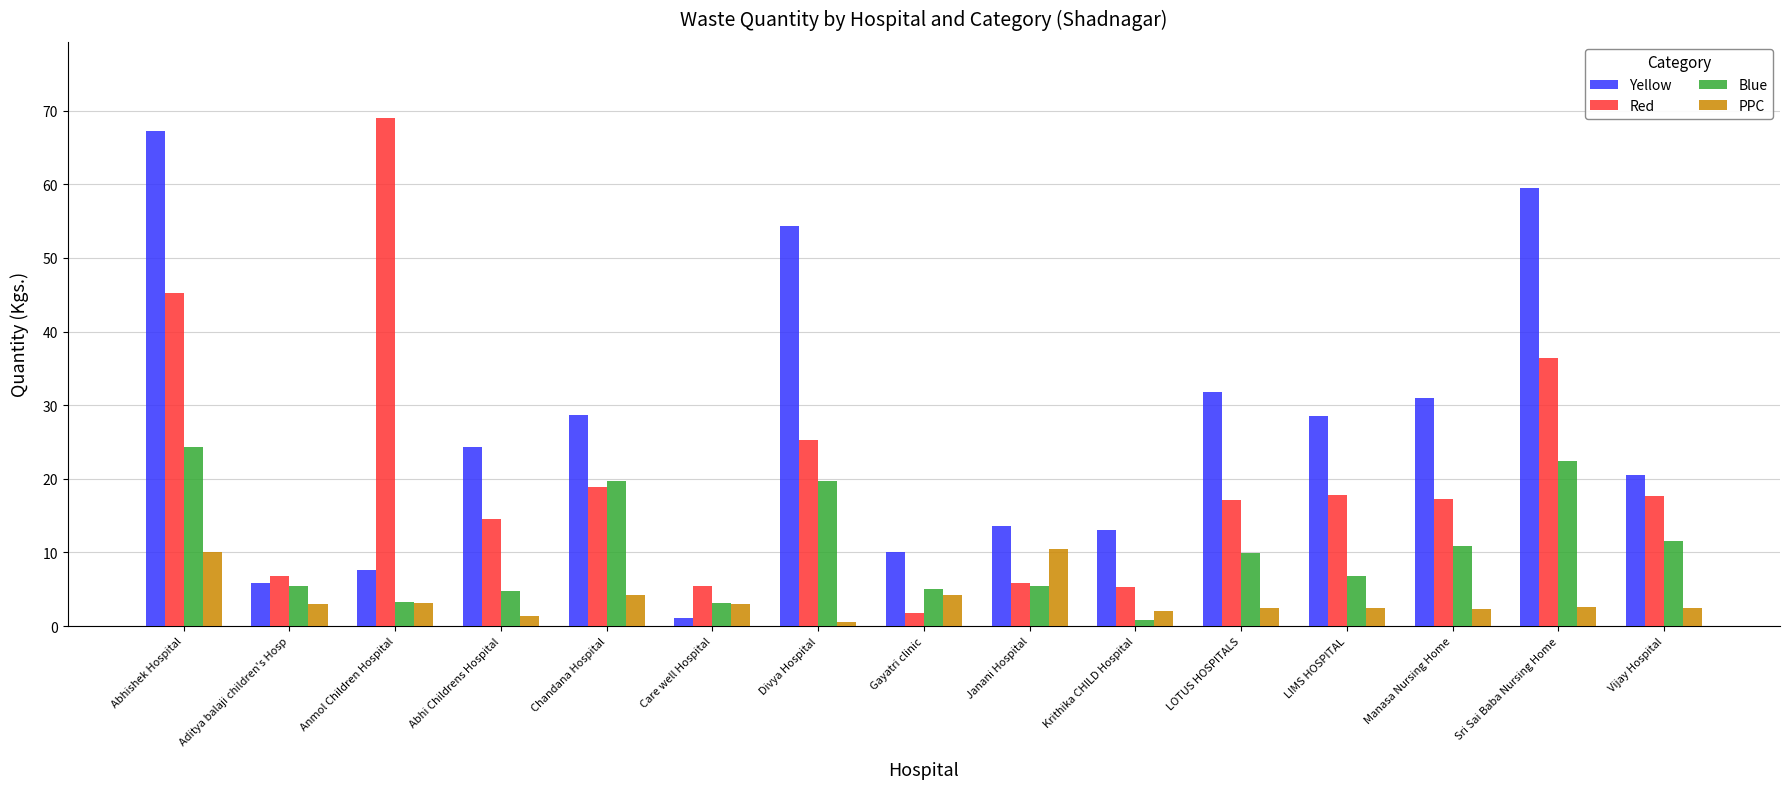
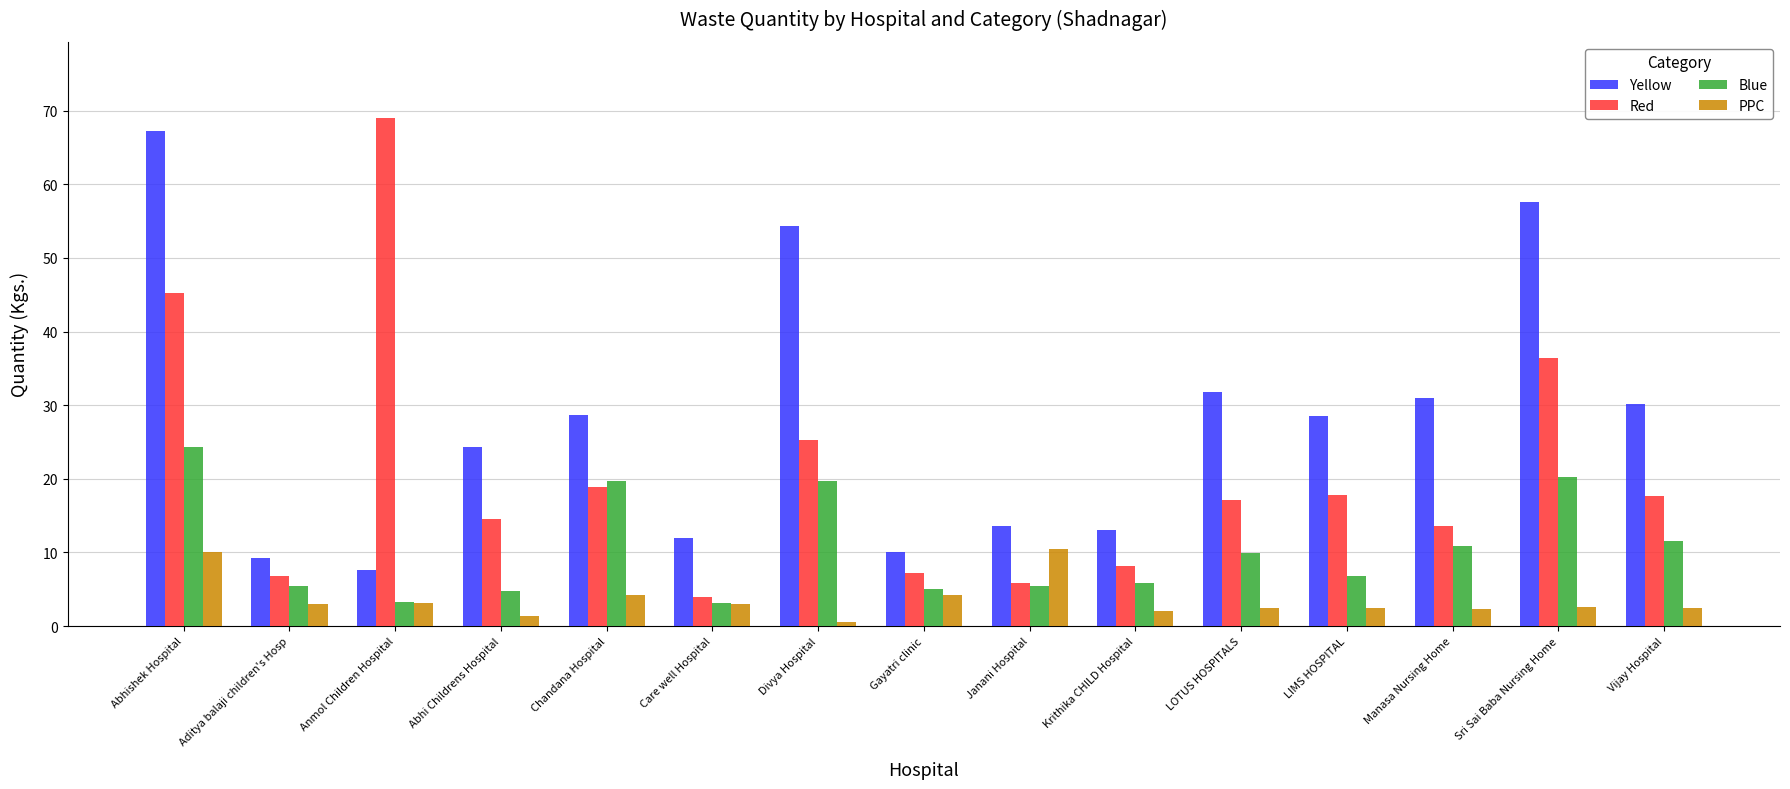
  {
    "Yellow": {
      "Abhishek Hospital": 67,
-     "Aditya balaji children's Hosp": 6,
+     "Aditya balaji children's Hosp": 9,
      "Anmol Children Hospital": 8,
      "Abhi Childrens Hospital": 24,
      "Chandana Hospital": 29,
-     "Care well Hospital": 1,
+     "Care well Hospital": 12,
      "Divya Hospital": 54,
      "Gayatri clinic": 10,
      "Janani Hospital": 14,
      "Krithika CHILD Hospital": 13,
      "LOTUS HOSPITALS": 32,
      "LIMS HOSPITAL": 29,
      "Manasa Nursing Home": 31,
-     "Sri Sai Baba Nursing Home": 60,
-     "Vijay Hospital": 21
+     "Sri Sai Baba Nursing Home": 58,
+     "Vijay Hospital": 30
    },
    "Red": {
      "Abhishek Hospital": 45,
      "Aditya balaji children's Hosp": 7,
      "Anmol Children Hospital": 69,
      "Abhi Childrens Hospital": 15,
      "Chandana Hospital": 19,
-     "Care well Hospital": 5,
+     "Care well Hospital": 4,
      "Divya Hospital": 25,
-     "Gayatri clinic": 2,
+     "Gayatri clinic": 7,
      "Janani Hospital": 6,
-     "Krithika CHILD Hospital": 5,
+     "Krithika CHILD Hospital": 8,
      "LOTUS HOSPITALS": 17,
      "LIMS HOSPITAL": 18,
-     "Manasa Nursing Home": 17,
+     "Manasa Nursing Home": 14,
      "Sri Sai Baba Nursing Home": 36,
      "Vijay Hospital": 18
    },
    "Blue": {
      "Abhishek Hospital": 24,
      "Aditya balaji children's Hosp": 5,
      "Anmol Children Hospital": 3,
      "Abhi Childrens Hospital": 5,
      "Chandana Hospital": 20,
      "Care well Hospital": 3,
      "Divya Hospital": 20,
      "Gayatri clinic": 5,
      "Janani Hospital": 5,
-     "Krithika CHILD Hospital": 1,
+     "Krithika CHILD Hospital": 6,
      "LOTUS HOSPITALS": 10,
      "LIMS HOSPITAL": 7,
      "Manasa Nursing Home": 11,
-     "Sri Sai Baba Nursing Home": 22,
+     "Sri Sai Baba Nursing Home": 20,
      "Vijay Hospital": 12
    },
    "PPC": {
      "Abhishek Hospital": 10,
      "Aditya balaji children's Hosp": 3,
      "Anmol Children Hospital": 3,
      "Abhi Childrens Hospital": 1,
      "Chandana Hospital": 4,
      "Care well Hospital": 3,
      "Divya Hospital": 1,
      "Gayatri clinic": 4,
      "Janani Hospital": 11,
      "Krithika CHILD Hospital": 2,
      "LOTUS HOSPITALS": 3,
      "LIMS HOSPITAL": 2,
      "Manasa Nursing Home": 2,
      "Sri Sai Baba Nursing Home": 3,
      "Vijay Hospital": 2
    }
  }
